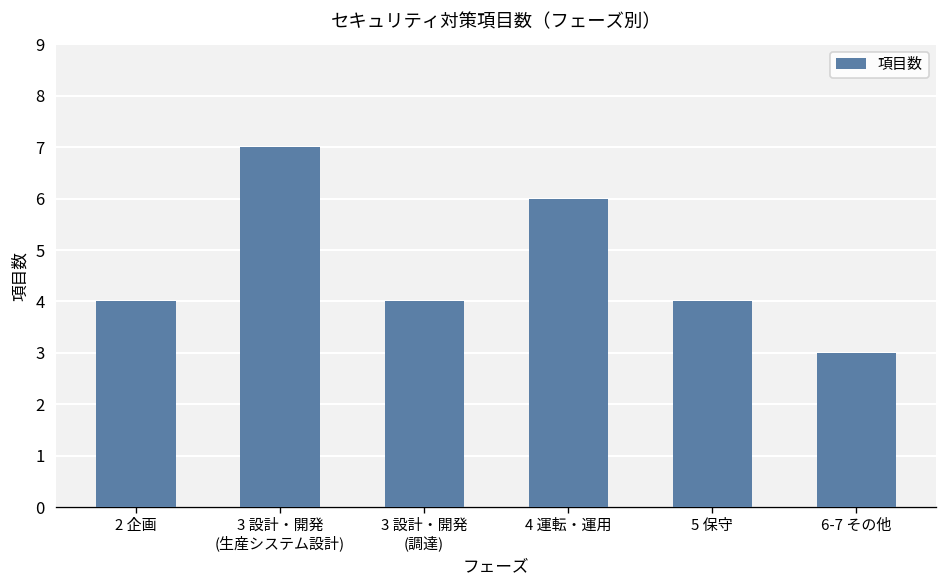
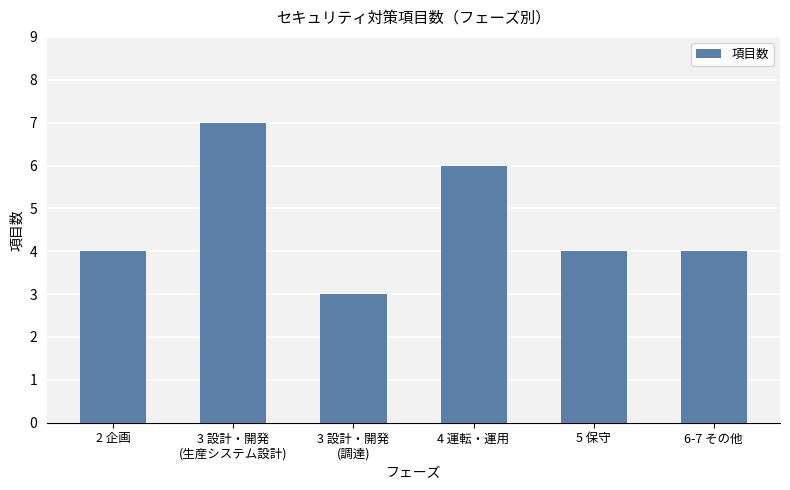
  {
    "2 企画": 4,
    "3 設計・開発 (生産システム設計)": 7,
-   "3 設計・開発 (調達)": 4,
+   "3 設計・開発 (調達)": 3,
    "4 運転・運用": 6,
    "5 保守": 4,
-   "6-7 その他": 3
+   "6-7 その他": 4
  }
